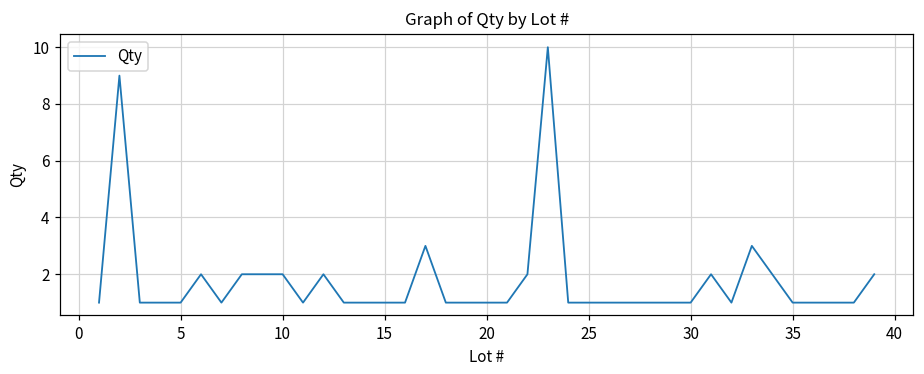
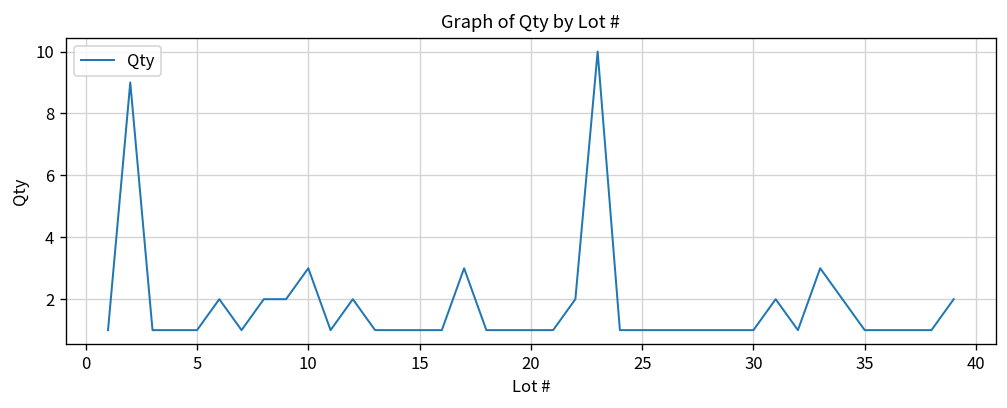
  {
    "5": 1,
-   "10": 2,
+   "10": 3,
    "15": 1,
    "20": 1,
    "25": 1,
    "30": 1,
    "35": 1
  }
